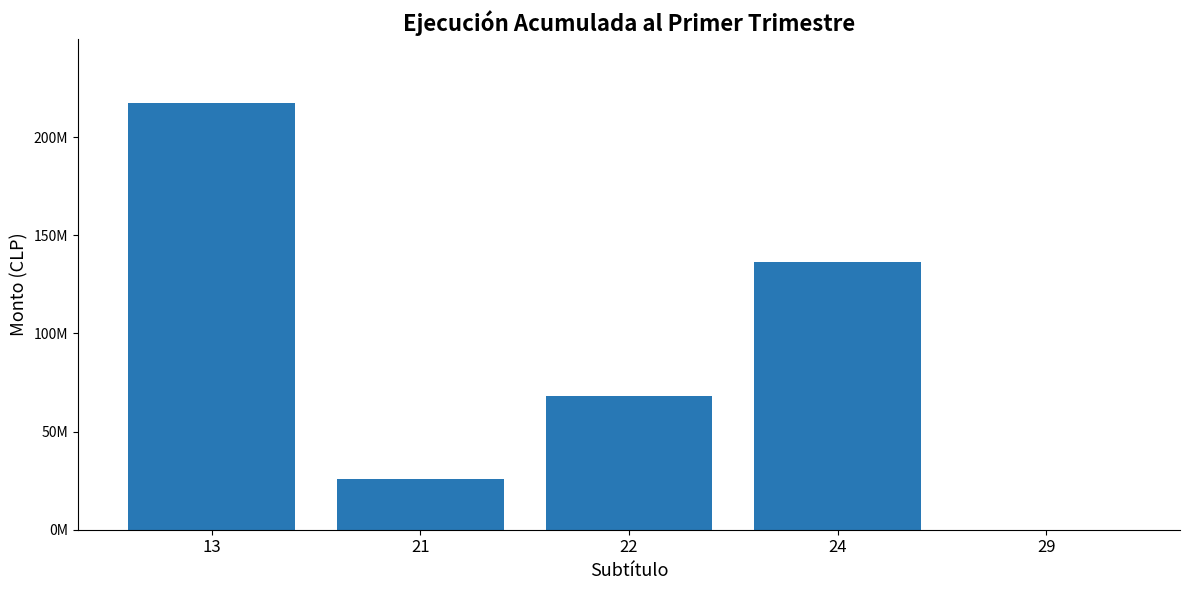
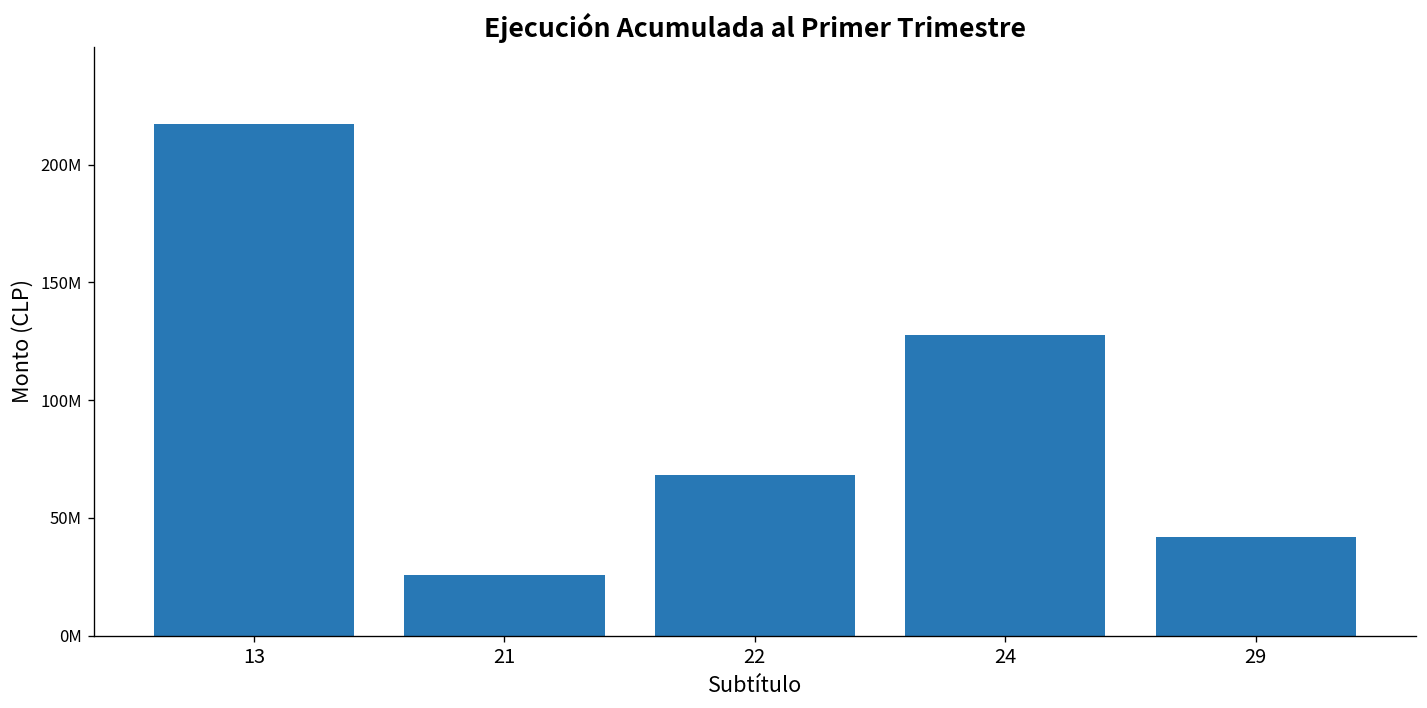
  {
    "13": 217000000,
    "21": 26000000,
    "22": 68000000,
-   "24": 136000000,
-   "29": 0
+   "24": 127000000,
+   "29": 42000000
  }
